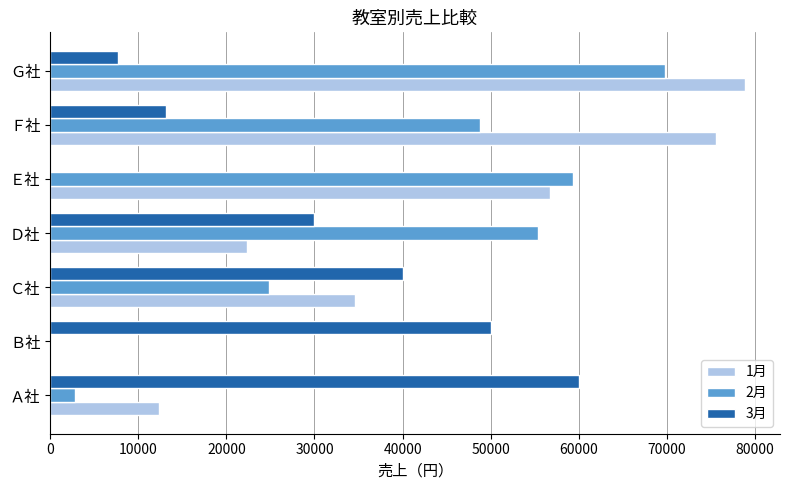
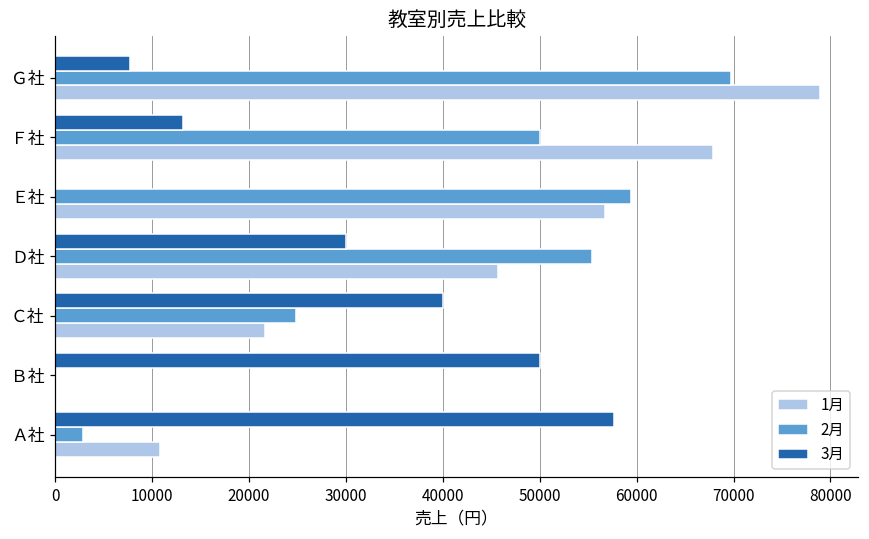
  {
    "1月": {
      "Ｇ社": 79000,
-     "Ｆ社": 76000,
+     "Ｆ社": 68000,
      "Ｅ社": 57000,
-     "Ｄ社": 22000,
-     "Ｃ社": 35000,
+     "Ｄ社": 46000,
+     "Ｃ社": 22000,
      "Ｂ社": 0,
-     "Ａ社": 12000
+     "Ａ社": 11000
    },
    "2月": {
      "Ｇ社": 70000,
-     "Ｆ社": 49000,
+     "Ｆ社": 50000,
      "Ｅ社": 59000,
      "Ｄ社": 55000,
      "Ｃ社": 25000,
      "Ｂ社": 0,
      "Ａ社": 3000
    },
    "3月": {
      "Ｇ社": 8000,
      "Ｆ社": 13000,
      "Ｅ社": 0,
      "Ｄ社": 30000,
      "Ｃ社": 40000,
      "Ｂ社": 50000,
-     "Ａ社": 60000
+     "Ａ社": 58000
    }
  }
